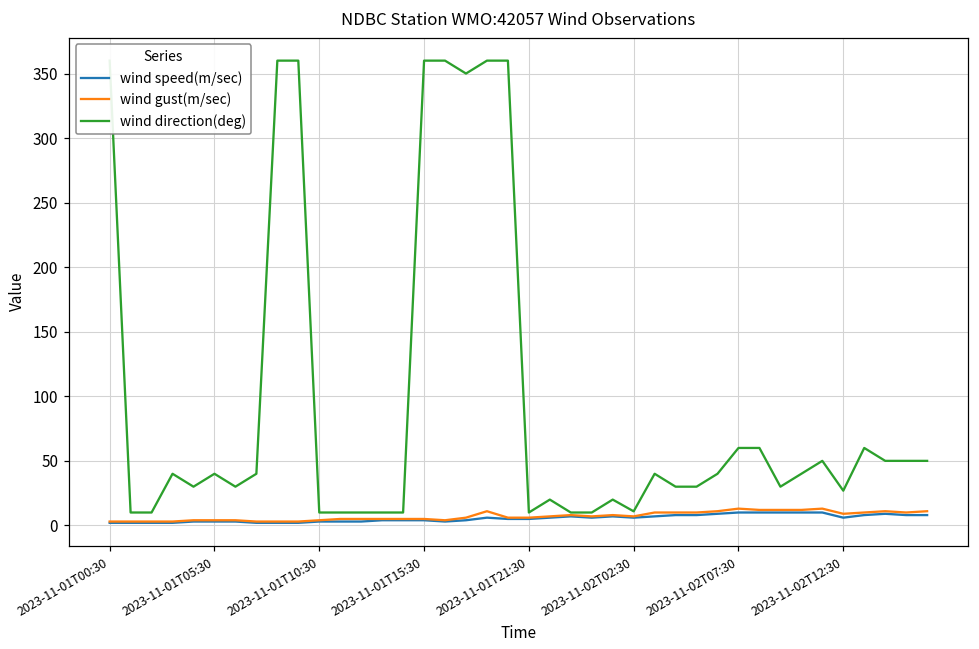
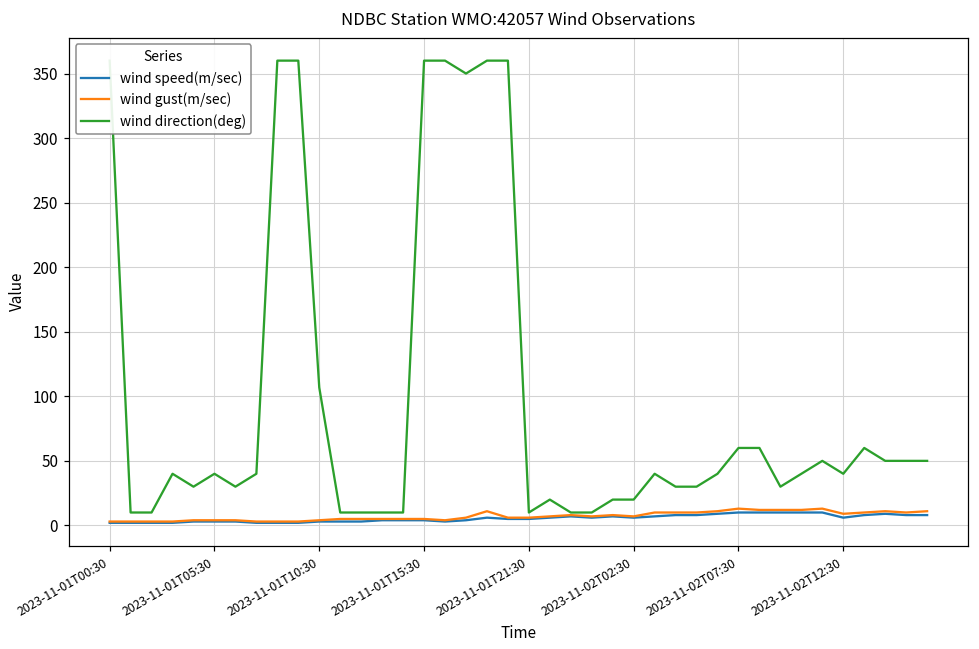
  {
    "wind speed(m/sec)": {
      "2023-11-02T07:30": 10,
      "2023-11-02T12:30": 6
    },
    "wind gust(m/sec)": {
      "2023-11-02T07:30": 13,
      "2023-11-02T12:30": 9
    },
    "wind direction(deg)": {
      "2023-11-01T05:30": 40,
-     "2023-11-01T10:30": 10,
+     "2023-11-01T10:30": 107,
      "2023-11-01T15:30": 360,
      "2023-11-01T21:30": 10,
-     "2023-11-02T02:30": 11,
+     "2023-11-02T02:30": 20,
      "2023-11-02T07:30": 60,
-     "2023-11-02T12:30": 27
+     "2023-11-02T12:30": 40
    }
  }
